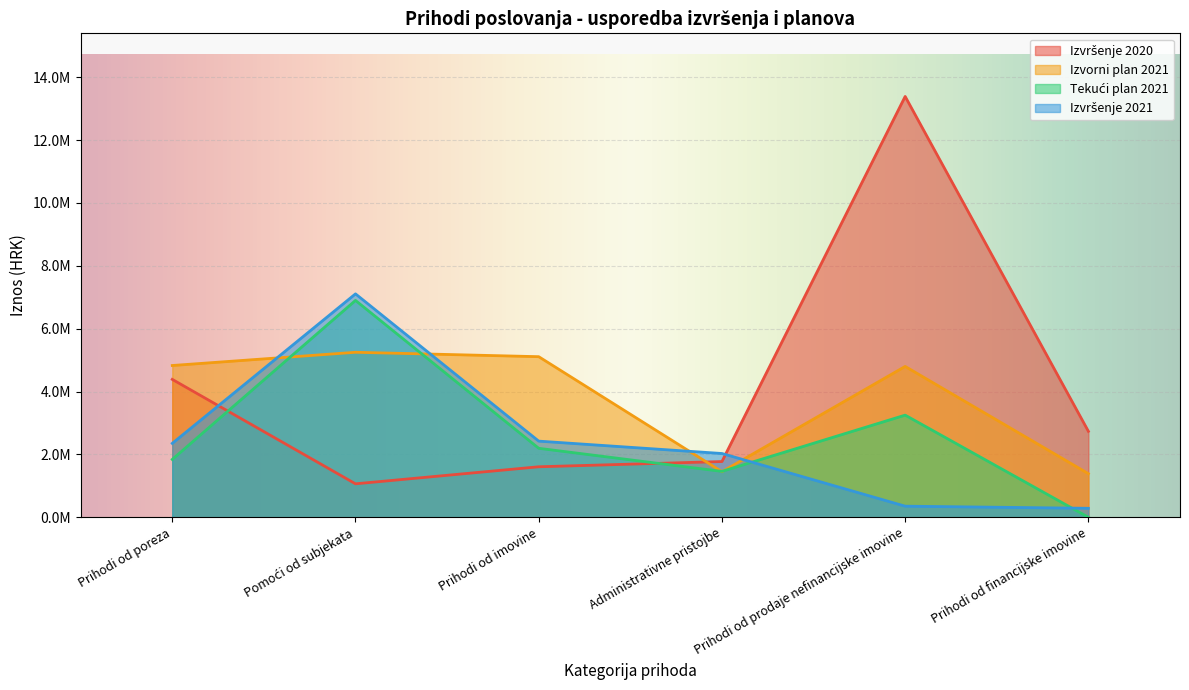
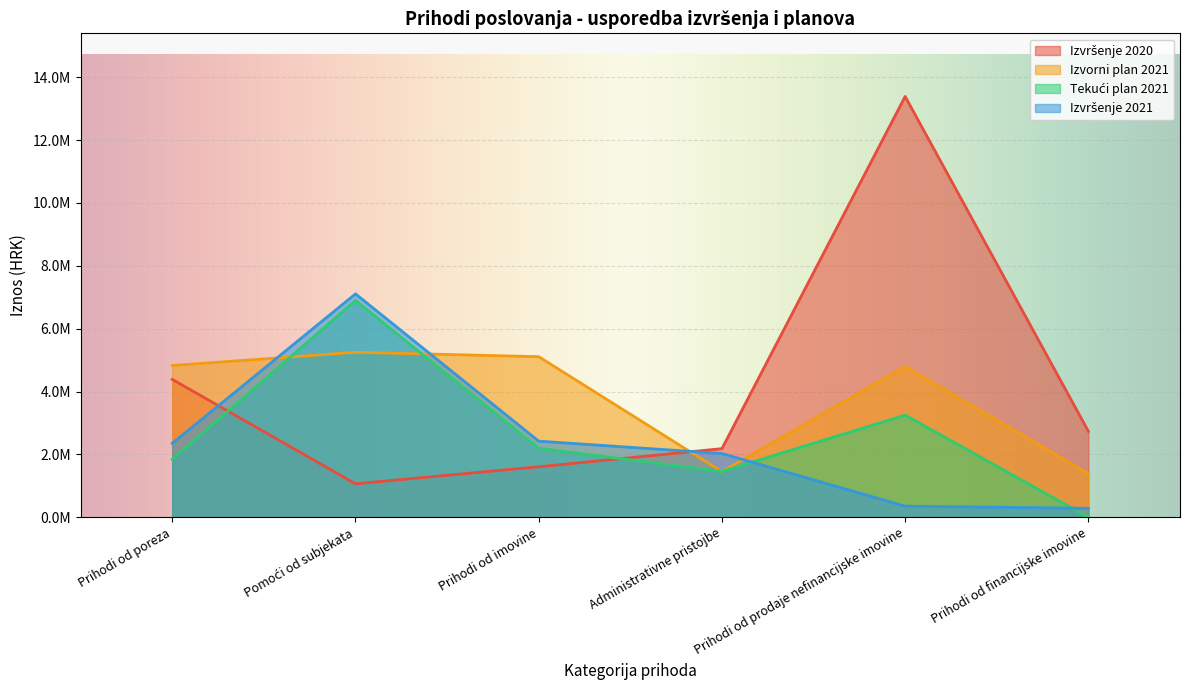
  {
    "Izvršenje 2020": {
      "Prihodi od poreza": 4400000,
      "Pomoći od subjekata": 1100000,
      "Prihodi od imovine": 1600000,
-     "Administrativne pristojbe": 1800000,
+     "Administrativne pristojbe": 2200000,
      "Prihodi od prodaje nefinancijske imovine": 13400000,
      "Prihodi od financijske imovine": 2700000
    },
    "Izvorni plan 2021": {
      "Prihodi od poreza": 4800000,
      "Pomoći od subjekata": 5300000,
      "Prihodi od imovine": 5100000,
      "Prihodi od prodaje nefinancijske imovine": 4800000,
      "Prihodi od financijske imovine": 1400000
    },
    "Tekući plan 2021": {
      "Prihodi od poreza": 1800000,
      "Pomoći od subjekata": 6900000,
      "Prihodi od imovine": 2200000,
      "Prihodi od prodaje nefinancijske imovine": 3300000,
      "Prihodi od financijske imovine": 0
    },
    "Izvršenje 2021": {
      "Prihodi od poreza": 2400000,
      "Pomoći od subjekata": 7100000,
      "Prihodi od imovine": 2400000,
      "Administrativne pristojbe": 2000000,
      "Prihodi od prodaje nefinancijske imovine": 400000,
      "Prihodi od financijske imovine": 300000
    }
  }
